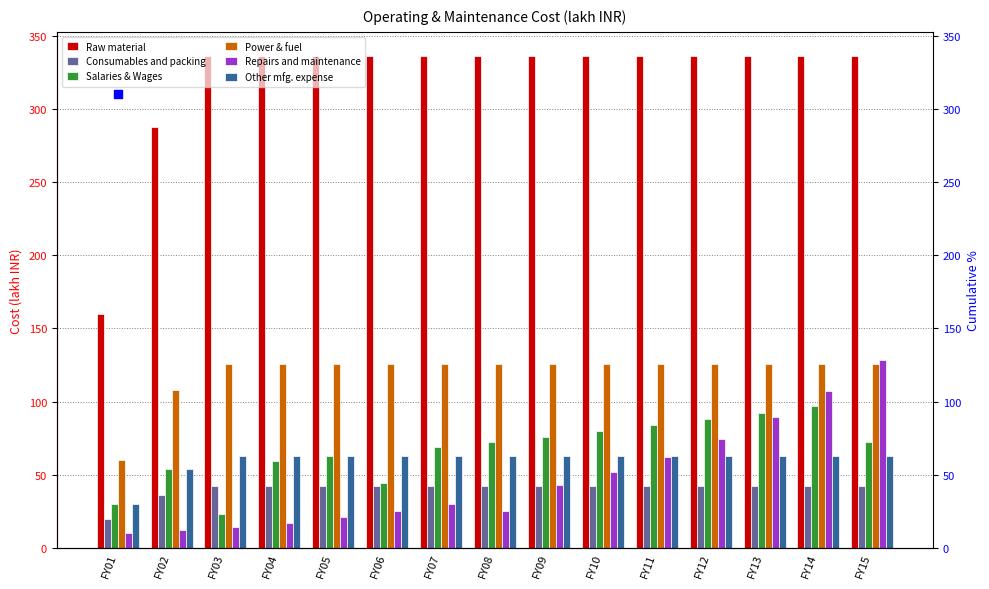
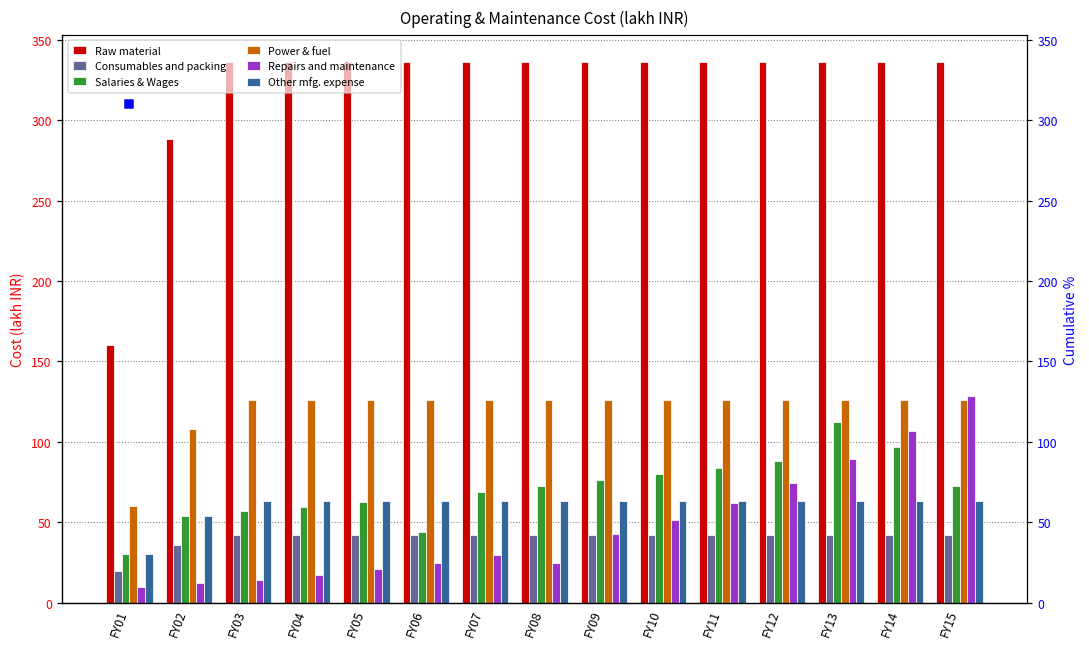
  {
    "Raw material": {
      "FY01": 160,
      "FY02": 288,
      "FY06": 336,
      "FY07": 336,
      "FY08": 336,
      "FY09": 336,
      "FY10": 336,
      "FY11": 336,
      "FY12": 336,
      "FY13": 336,
      "FY14": 336,
      "FY15": 336
    },
    "Salaries & Wages": {
      "FY01": 30,
      "FY02": 54,
-     "FY03": 23,
+     "FY03": 57,
      "FY04": 60,
      "FY05": 63,
      "FY06": 44,
      "FY07": 69,
      "FY08": 72,
      "FY09": 76,
      "FY10": 80,
      "FY11": 84,
      "FY12": 88,
-     "FY13": 92,
+     "FY13": 112,
      "FY14": 97,
      "FY15": 73
    },
    "Power & fuel": {
      "FY01": 60,
      "FY02": 108,
      "FY03": 126,
      "FY04": 126,
      "FY05": 126,
      "FY06": 126,
      "FY07": 126,
      "FY08": 126,
      "FY09": 126,
      "FY10": 126,
      "FY11": 126,
      "FY12": 126,
      "FY13": 126,
      "FY14": 126,
      "FY15": 126
    },
    "Repairs and maintenance": {
      "FY01": 10,
      "FY02": 12,
      "FY03": 14,
      "FY04": 17,
      "FY05": 21,
      "FY06": 25,
      "FY07": 30,
      "FY08": 25,
      "FY09": 43,
      "FY10": 52,
      "FY11": 62,
      "FY12": 74,
      "FY13": 89,
      "FY14": 107,
      "FY15": 128
    }
  }
